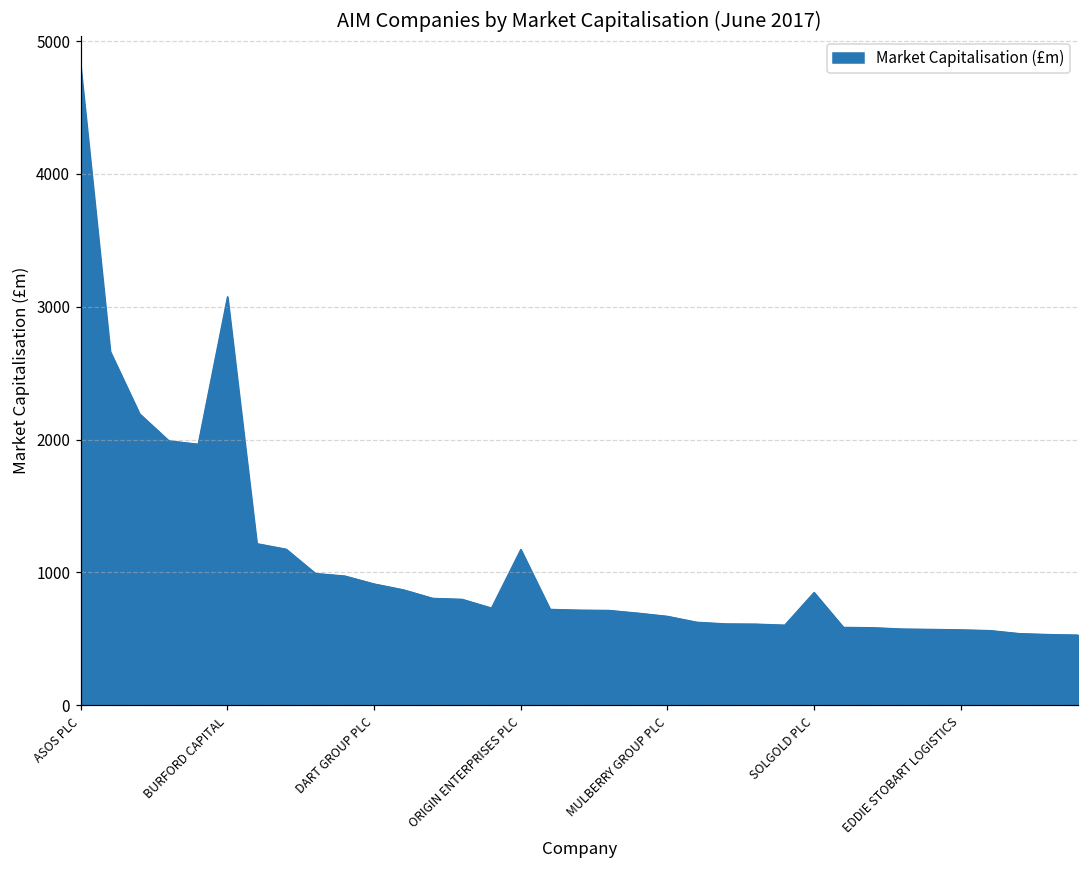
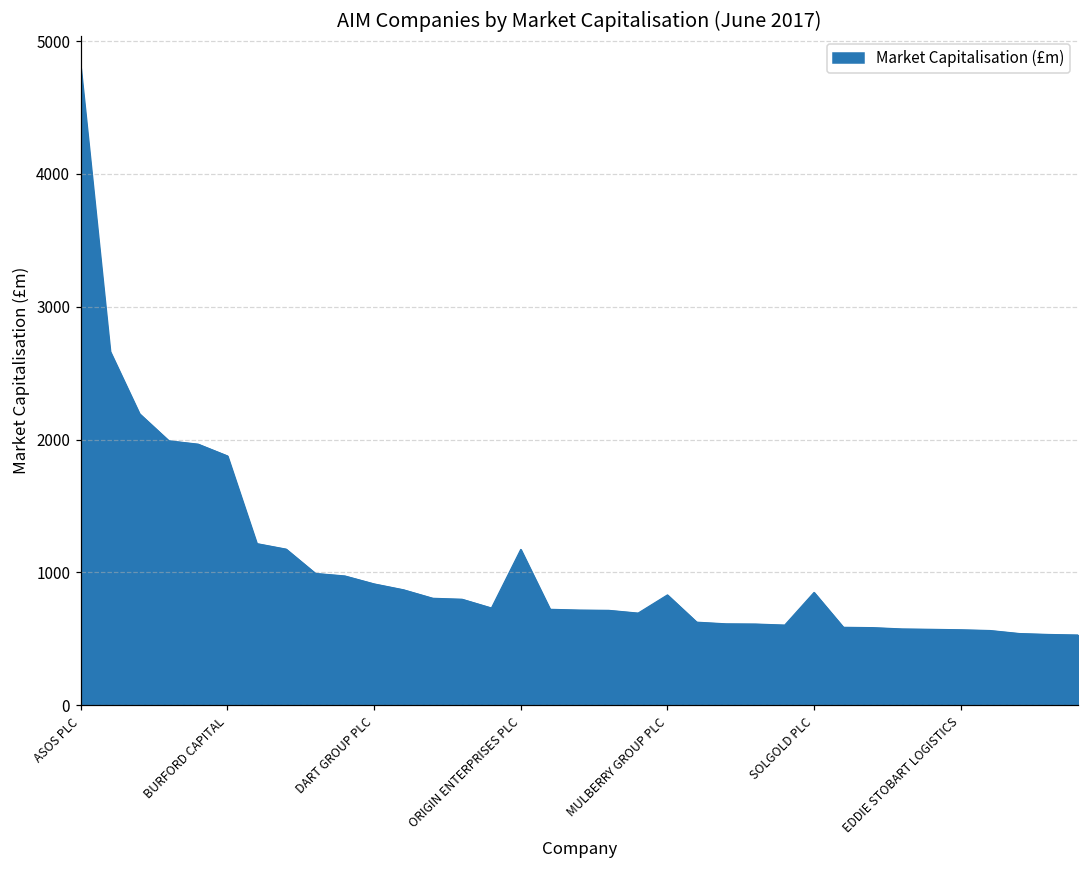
  {
    "ASOS PLC": 4800,
-   "BURFORD CAPITAL": 3080,
+   "BURFORD CAPITAL": 1880,
    "DART GROUP PLC": 910,
    "ORIGIN ENTERPRISES PLC": 1170,
-   "MULBERRY GROUP PLC": 670,
+   "MULBERRY GROUP PLC": 830,
    "SOLGOLD PLC": 850,
    "EDDIE STOBART LOGISTICS": 570
  }
